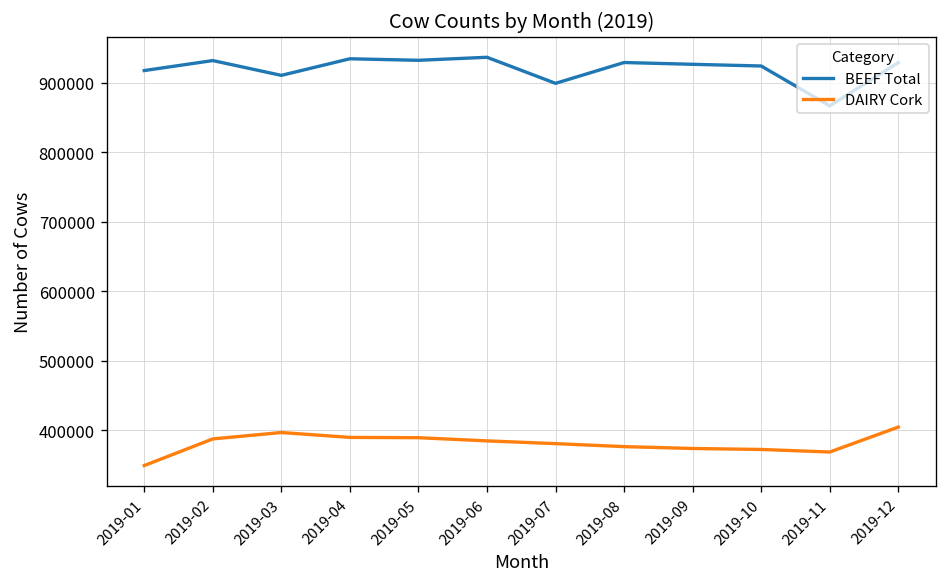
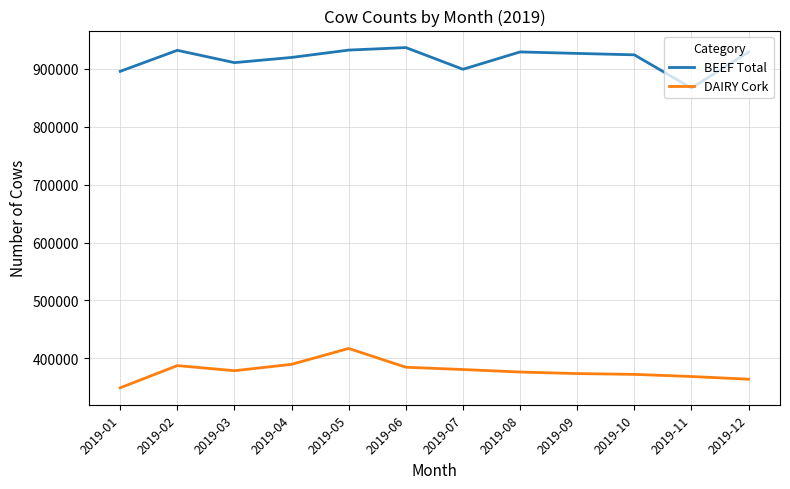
  {
    "BEEF Total": {
-     "2019-01": 920000,
+     "2019-01": 900000,
      "2019-02": 930000,
      "2019-03": 910000,
-     "2019-04": 930000,
+     "2019-04": 920000,
      "2019-05": 930000,
      "2019-06": 940000,
      "2019-07": 900000,
      "2019-08": 930000,
      "2019-09": 930000,
      "2019-10": 920000
    },
    "DAIRY Cork": {
      "2019-01": 350000,
      "2019-02": 390000,
-     "2019-03": 400000,
+     "2019-03": 380000,
      "2019-04": 390000,
-     "2019-05": 390000,
+     "2019-05": 420000,
      "2019-06": 380000,
      "2019-07": 380000,
      "2019-08": 380000,
      "2019-09": 370000,
      "2019-10": 370000,
      "2019-11": 370000,
-     "2019-12": 400000
+     "2019-12": 360000
    }
  }
